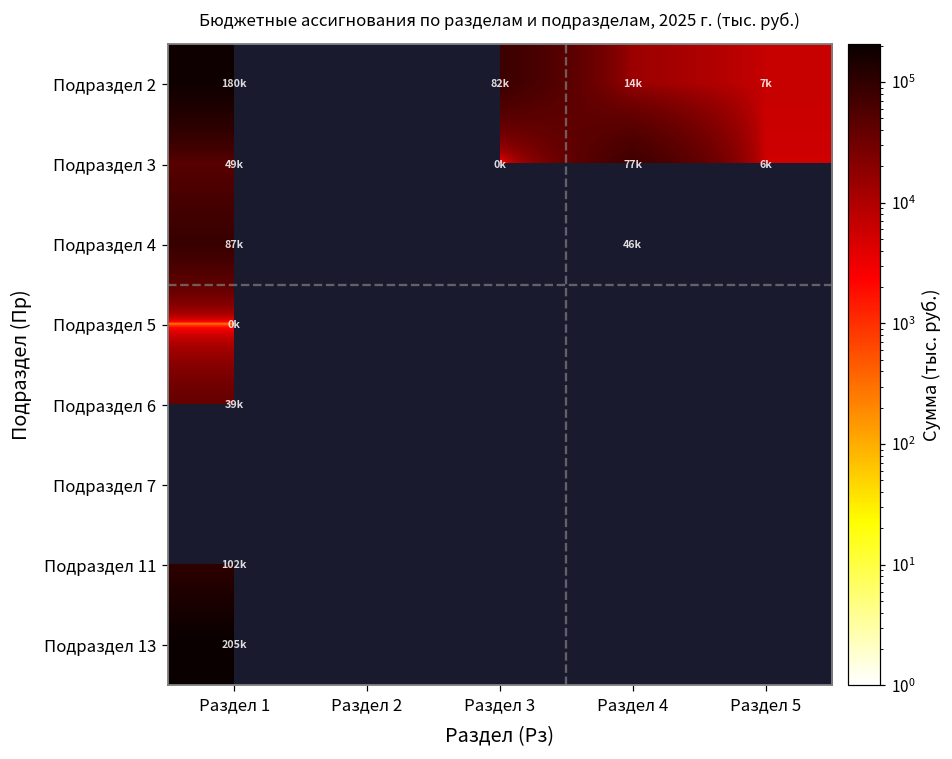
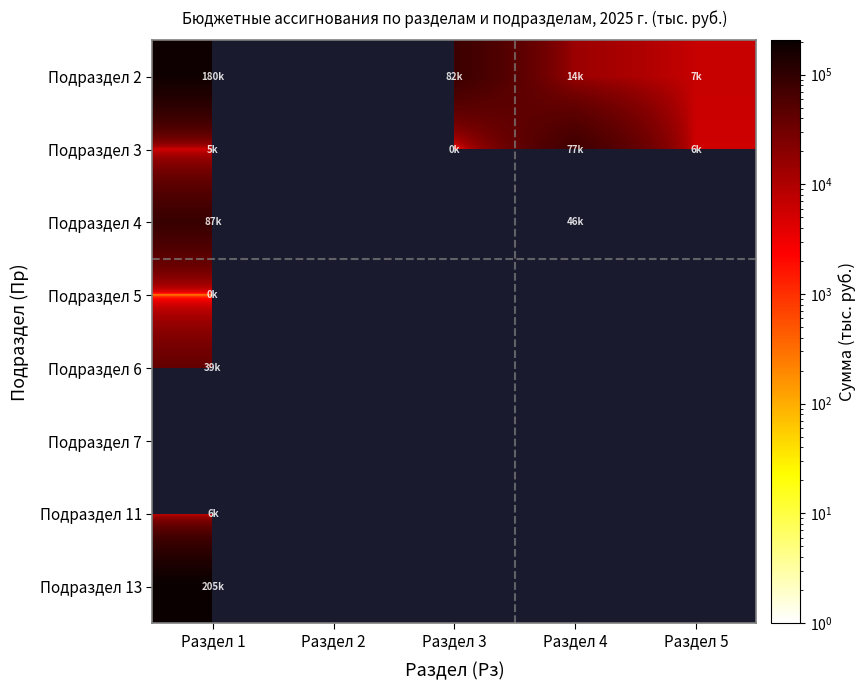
  {
    "Подраздел 2": {
      "Раздел 1": "180k",
      "Раздел 3": "82k",
      "Раздел 4": "14k",
      "Раздел 5": "7k"
    },
    "Подраздел 3": {
-     "Раздел 1": "49k",
+     "Раздел 1": "5k",
      "Раздел 3": "0k",
      "Раздел 4": "77k",
      "Раздел 5": "6k"
    },
    "Подраздел 4": {
      "Раздел 1": "87k",
      "Раздел 4": "46k"
    },
    "Подраздел 5": {
      "Раздел 1": "0k"
    },
    "Подраздел 6": {
      "Раздел 1": "39k"
    },
    "Подраздел 11": {
-     "Раздел 1": "102k"
+     "Раздел 1": "6k"
    },
    "Подраздел 13": {
      "Раздел 1": "205k"
    }
  }
